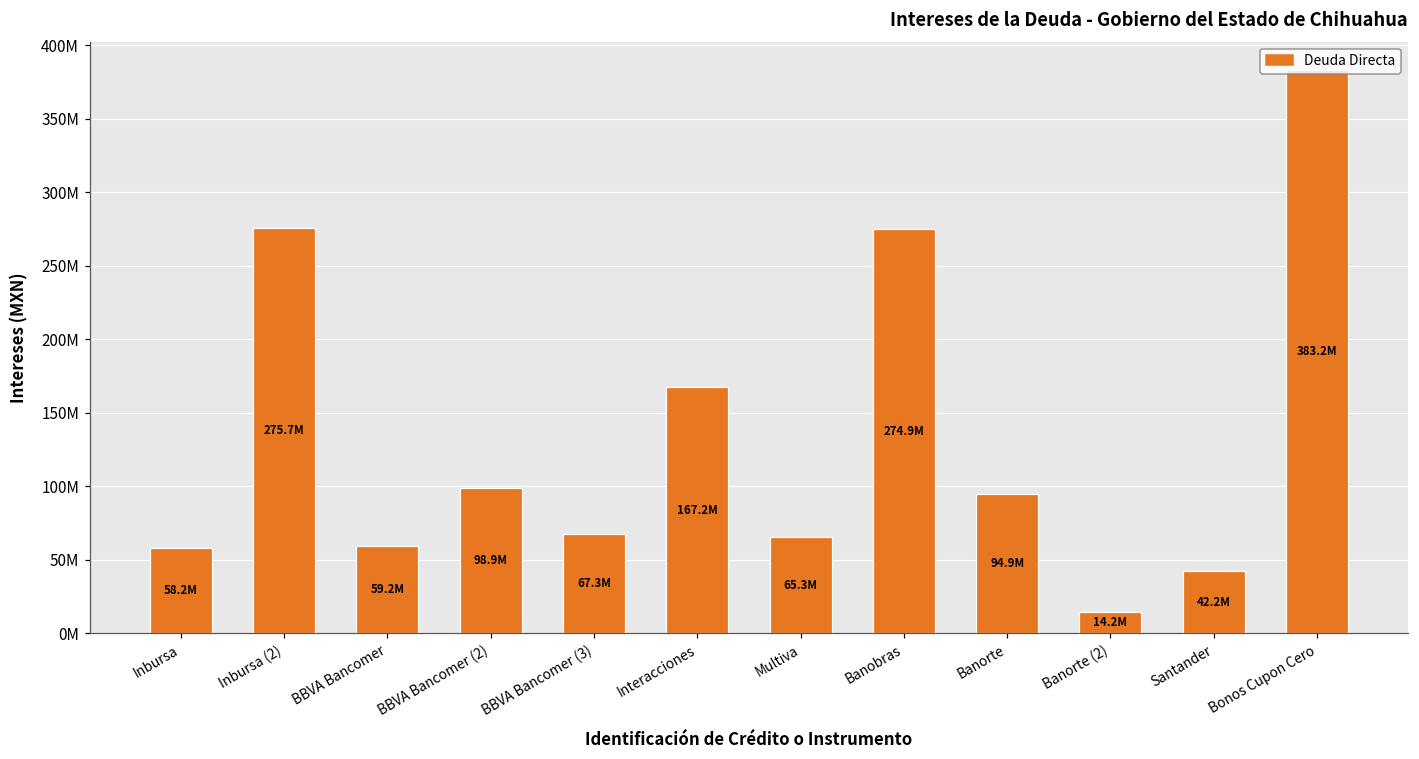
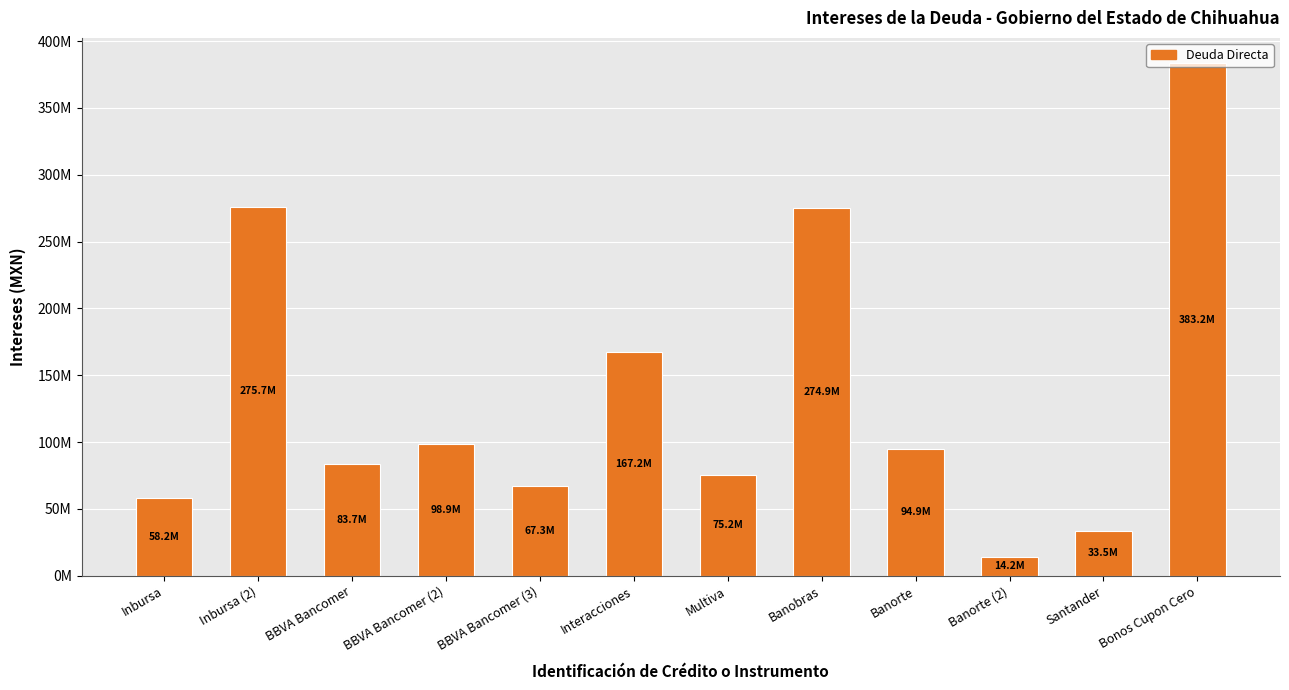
  {
    "Inbursa": "58.2M",
    "Inbursa (2)": "275.7M",
-   "BBVA Bancomer": "59.2M",
+   "BBVA Bancomer": "83.7M",
    "BBVA Bancomer (2)": "98.9M",
    "BBVA Bancomer (3)": "67.3M",
    "Interacciones": "167.2M",
-   "Multiva": "65.3M",
+   "Multiva": "75.2M",
    "Banobras": "274.9M",
    "Banorte": "94.9M",
    "Banorte (2)": "14.2M",
-   "Santander": "42.2M"
+   "Santander": "33.5M"
  }
